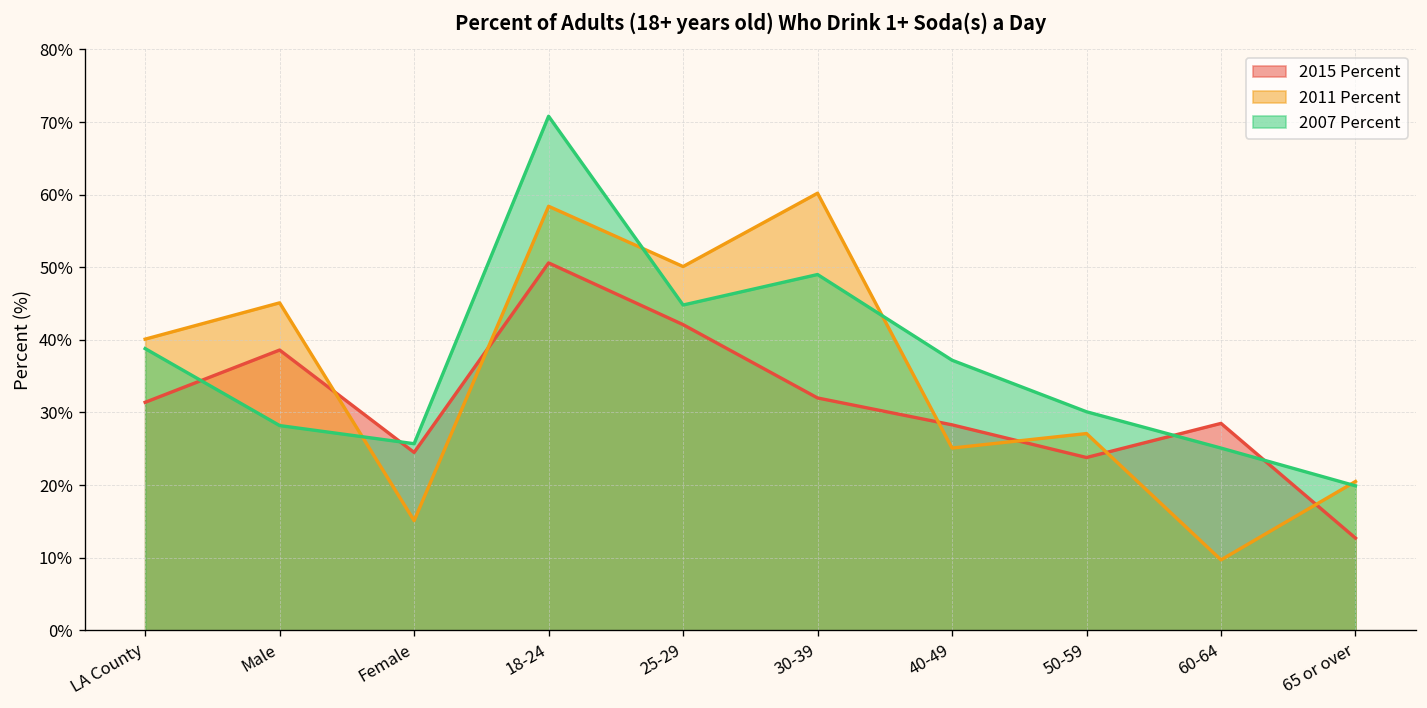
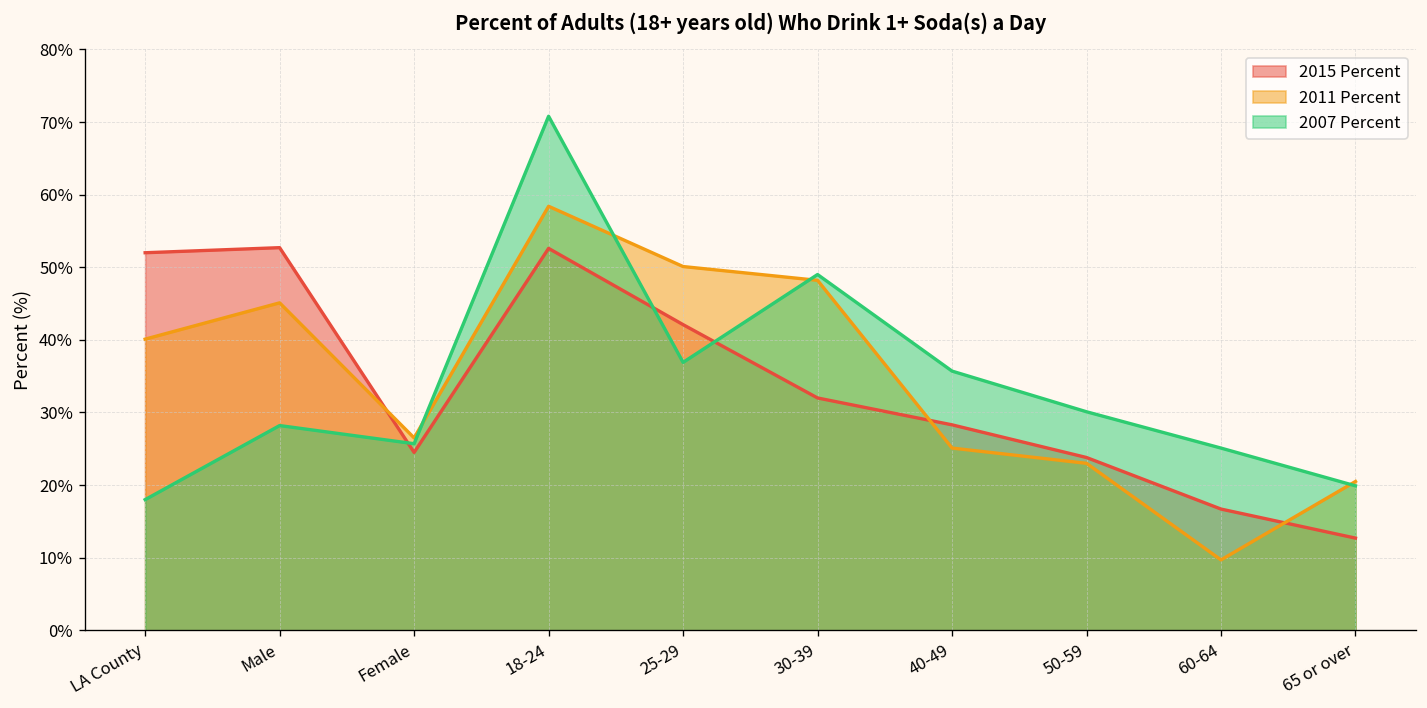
  {
    "2015 Percent": {
-     "LA County": "31%",
-     "Male": "39%",
+     "LA County": "52%",
+     "Male": "53%",
      "Female": "25%",
-     "18-24": "51%",
+     "18-24": "53%",
      "25-29": "42%",
      "30-39": "32%",
      "40-49": "28%",
      "50-59": "24%",
-     "60-64": "29%",
+     "60-64": "17%",
      "65 or over": "13%"
    },
    "2011 Percent": {
      "LA County": "40%",
      "Male": "45%",
-     "Female": "15%",
+     "Female": "27%",
      "18-24": "58%",
      "25-29": "50%",
-     "30-39": "60%",
+     "30-39": "48%",
      "40-49": "25%",
-     "50-59": "27%",
+     "50-59": "23%",
      "60-64": "10%",
      "65 or over": "21%"
    },
    "2007 Percent": {
-     "LA County": "39%",
+     "LA County": "18%",
      "Male": "28%",
      "Female": "26%",
      "18-24": "71%",
-     "25-29": "45%",
+     "25-29": "37%",
      "30-39": "49%",
-     "40-49": "37%",
+     "40-49": "36%",
      "50-59": "30%",
      "60-64": "25%",
      "65 or over": "20%"
    }
  }
